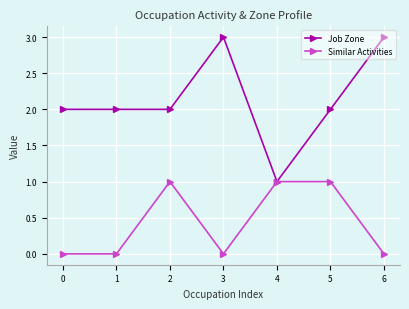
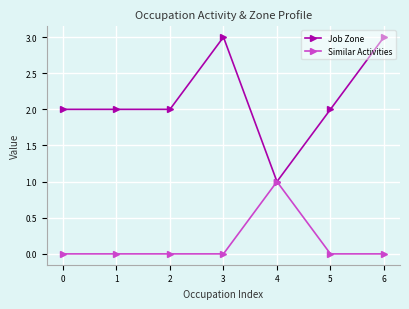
  {
    "Job Zone": {
      "0": 2,
      "1": 2,
      "2": 2,
      "3": 3,
      "5": 2
    },
    "Similar Activities": {
      "0": 0,
      "1": 0,
-     "2": 1,
+     "2": 0,
      "3": 0,
-     "5": 1,
+     "5": 0,
      "6": 0
    }
  }
